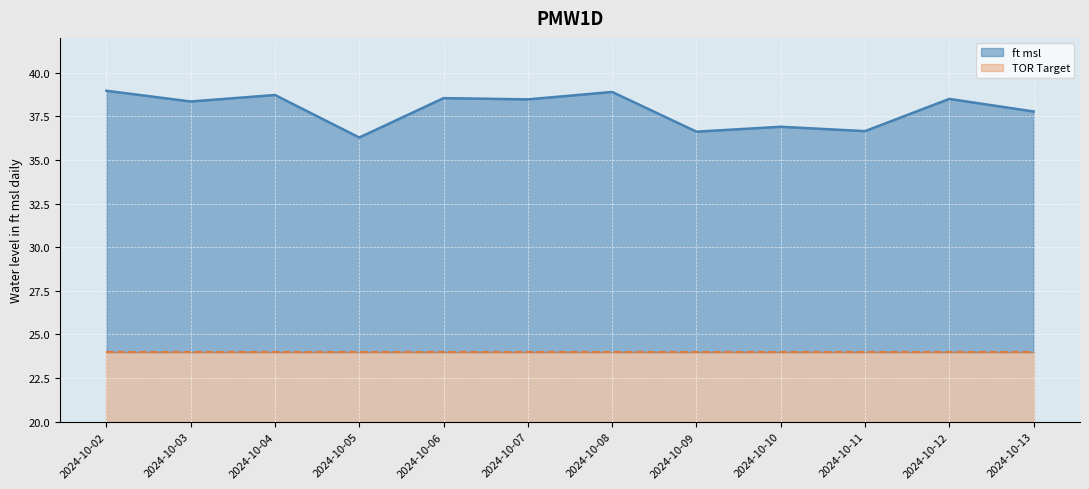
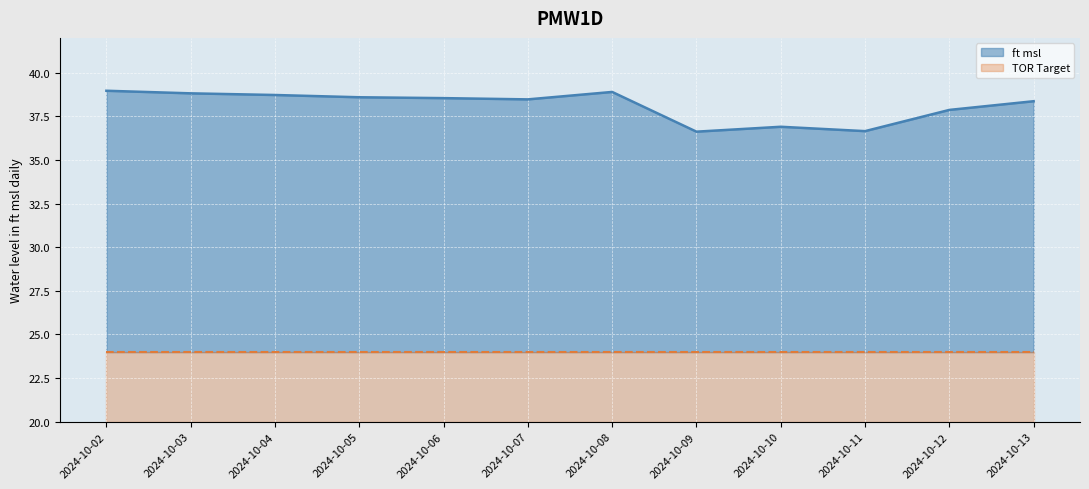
  {
    "ft msl": {
      "2024-10-02": 39.0,
-     "2024-10-03": 38.4,
+     "2024-10-03": 38.8,
      "2024-10-04": 38.7,
-     "2024-10-05": 36.3,
+     "2024-10-05": 38.6,
      "2024-10-06": 38.5,
      "2024-10-07": 38.5,
      "2024-10-08": 38.9,
      "2024-10-09": 36.6,
      "2024-10-10": 36.9,
      "2024-10-11": 36.7,
-     "2024-10-12": 38.5,
-     "2024-10-13": 37.8
+     "2024-10-12": 37.9,
+     "2024-10-13": 38.4
    },
    "TOR Target": {
      "2024-10-02": 24.0,
      "2024-10-03": 24.0,
      "2024-10-04": 24.0,
      "2024-10-05": 24.0,
      "2024-10-06": 24.0,
      "2024-10-07": 24.0,
      "2024-10-08": 24.0,
      "2024-10-09": 24.0,
      "2024-10-10": 24.0,
      "2024-10-11": 24.0,
      "2024-10-12": 24.0,
      "2024-10-13": 24.0
    }
  }
